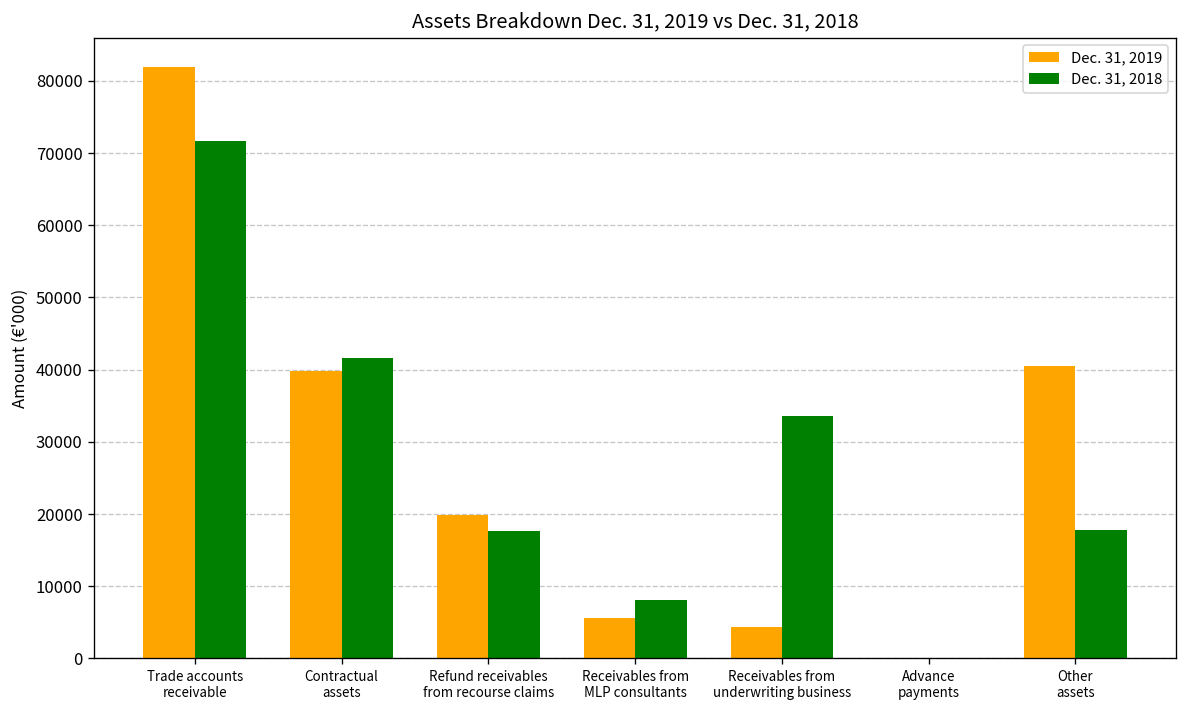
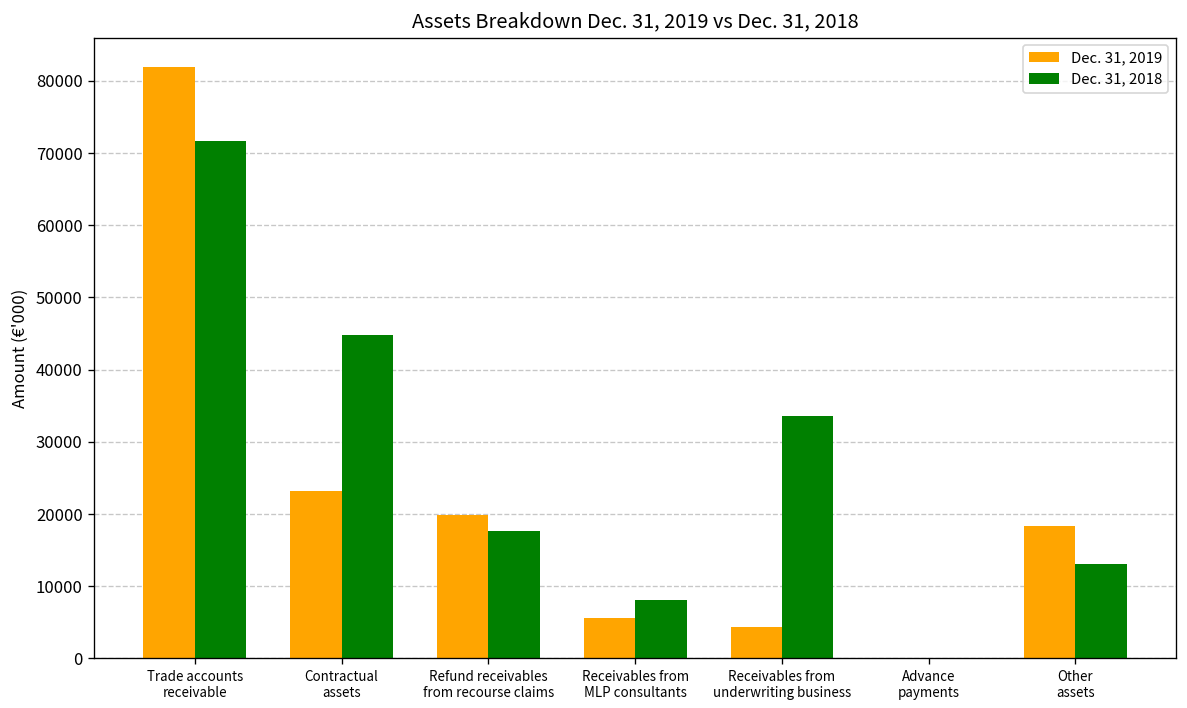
  {
    "Dec. 31, 2019": {
      "Trade accounts receivable": 82000,
-     "Contractual assets": 40000,
+     "Contractual assets": 23000,
      "Refund receivables from recourse claims": 20000,
      "Receivables from MLP consultants": 6000,
      "Receivables from underwriting business": 4000,
-     "Other assets": 40000
+     "Other assets": 18000
    },
    "Dec. 31, 2018": {
      "Trade accounts receivable": 72000,
-     "Contractual assets": 42000,
+     "Contractual assets": 45000,
      "Refund receivables from recourse claims": 18000,
      "Receivables from MLP consultants": 8000,
      "Receivables from underwriting business": 34000,
      "Advance payments": 0,
-     "Other assets": 18000
+     "Other assets": 13000
    }
  }
